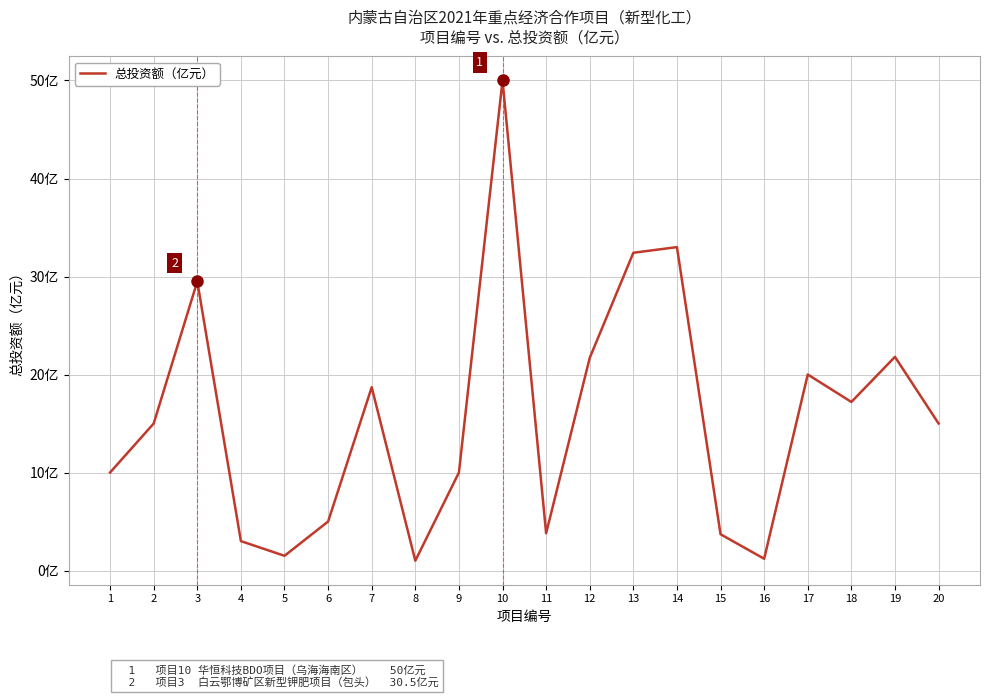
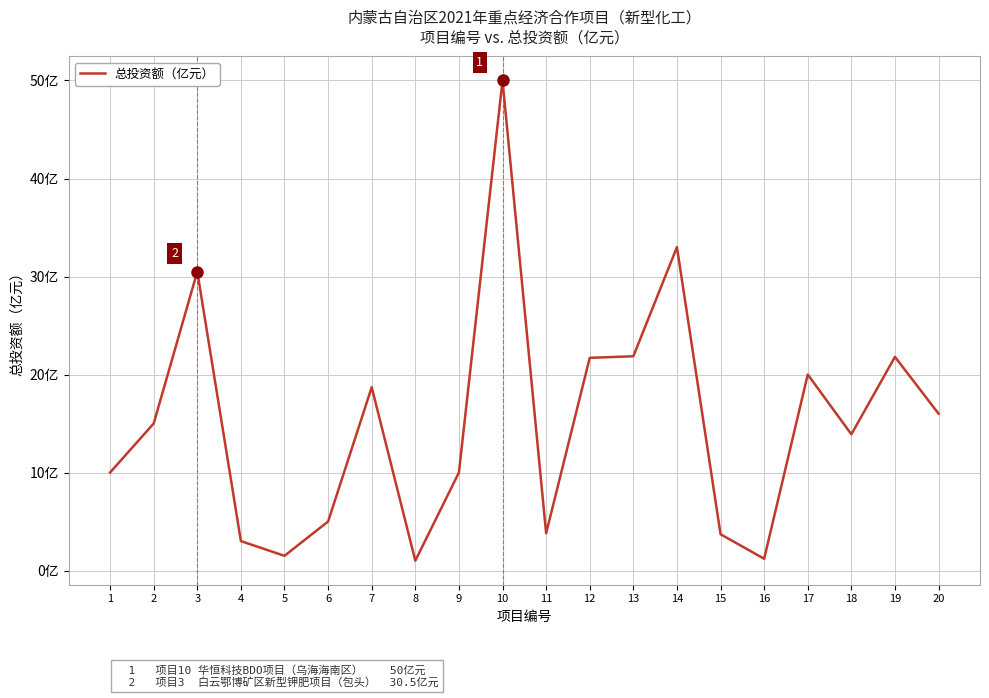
  {
    "总投资额（亿元）": {
      "1": "10亿",
      "2": "15亿",
-     "3": "30亿",
+     "3": "31亿",
      "4": "3亿",
      "5": "2亿",
      "6": "5亿",
      "7": "19亿",
      "8": "1亿",
      "9": "10亿",
      "11": "4亿",
      "12": "22亿",
-     "13": "32亿",
+     "13": "22亿",
      "14": "33亿",
      "15": "4亿",
      "16": "1亿",
      "17": "20亿",
-     "18": "17亿",
+     "18": "14亿",
      "19": "22亿",
-     "20": "15亿"
+     "20": "16亿"
    }
  }
